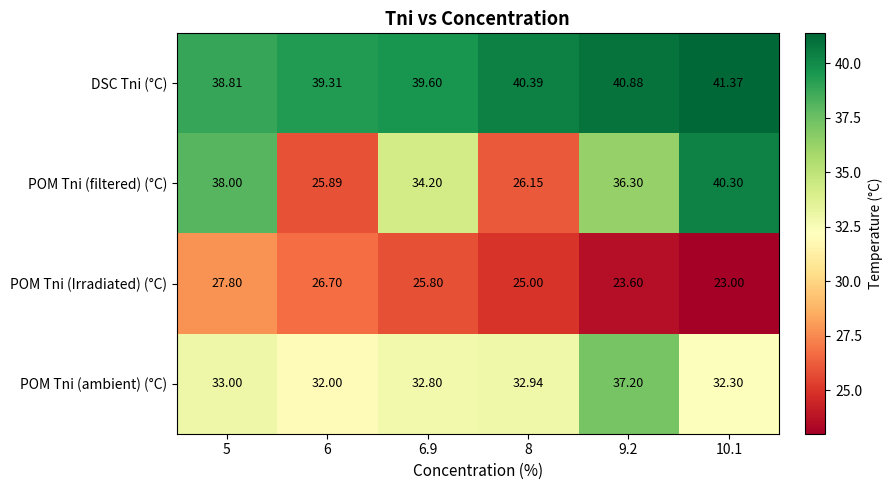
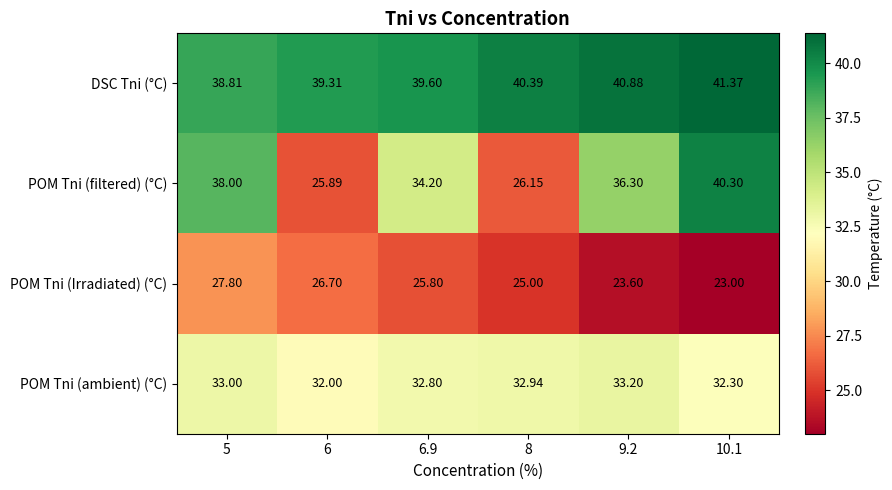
  {
    "DSC Tni (°C)": {
      "5": 38.81,
      "6": 39.31,
      "6.9": 39.60,
      "8": 40.39,
      "9.2": 40.88,
      "10.1": 41.37
    },
    "POM Tni (filtered) (°C)": {
      "5": 38.00,
      "6": 25.89,
      "6.9": 34.20,
      "8": 26.15,
      "9.2": 36.30,
      "10.1": 40.30
    },
    "POM Tni (Irradiated) (°C)": {
      "5": 27.80,
      "6": 26.70,
      "6.9": 25.80,
      "8": 25.00,
      "9.2": 23.60,
      "10.1": 23.00
    },
    "POM Tni (ambient) (°C)": {
      "5": 33.00,
      "6": 32.00,
      "6.9": 32.80,
      "8": 32.94,
-     "9.2": 37.20,
+     "9.2": 33.20,
      "10.1": 32.30
    }
  }
